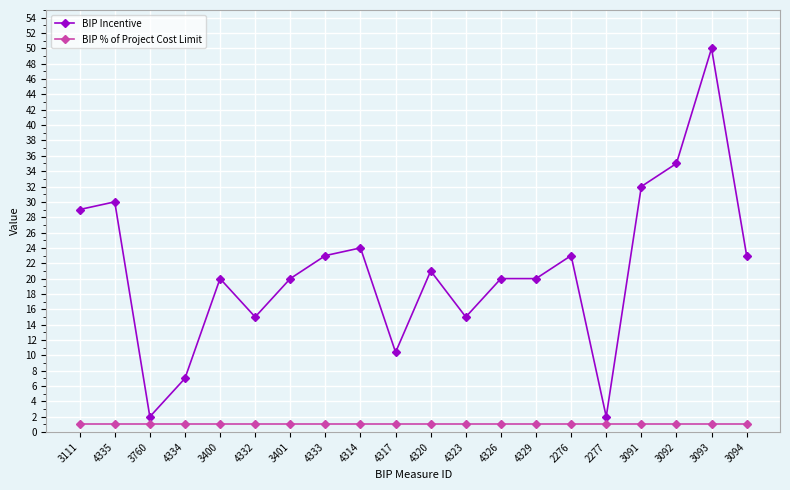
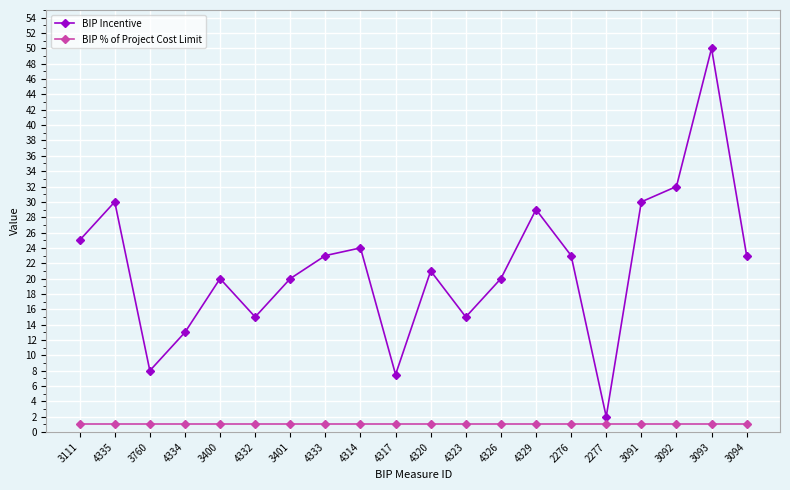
  {
    "BIP Incentive": {
-     "3111": 29,
+     "3111": 25,
      "4335": 30,
-     "3760": 2,
-     "4334": 7,
+     "3760": 8,
+     "4334": 13,
      "3400": 20,
      "4332": 15,
      "3401": 20,
      "4333": 23,
      "4314": 24,
-     "4317": 10,
+     "4317": 8,
      "4320": 21,
      "4323": 15,
      "4326": 20,
-     "4329": 20,
+     "4329": 29,
      "2276": 23,
      "2277": 2,
-     "3091": 32,
-     "3092": 35,
+     "3091": 30,
+     "3092": 32,
      "3093": 50,
      "3094": 23
    },
    "BIP % of Project Cost Limit": {
      "3111": 1,
      "4335": 1,
      "3760": 1,
      "4334": 1,
      "3400": 1,
      "4332": 1,
      "3401": 1,
      "4333": 1,
      "4314": 1,
      "4317": 1,
      "4320": 1,
      "4323": 1,
      "4326": 1,
      "4329": 1,
      "2276": 1,
      "2277": 1,
      "3091": 1,
      "3092": 1,
      "3093": 1,
      "3094": 1
    }
  }
